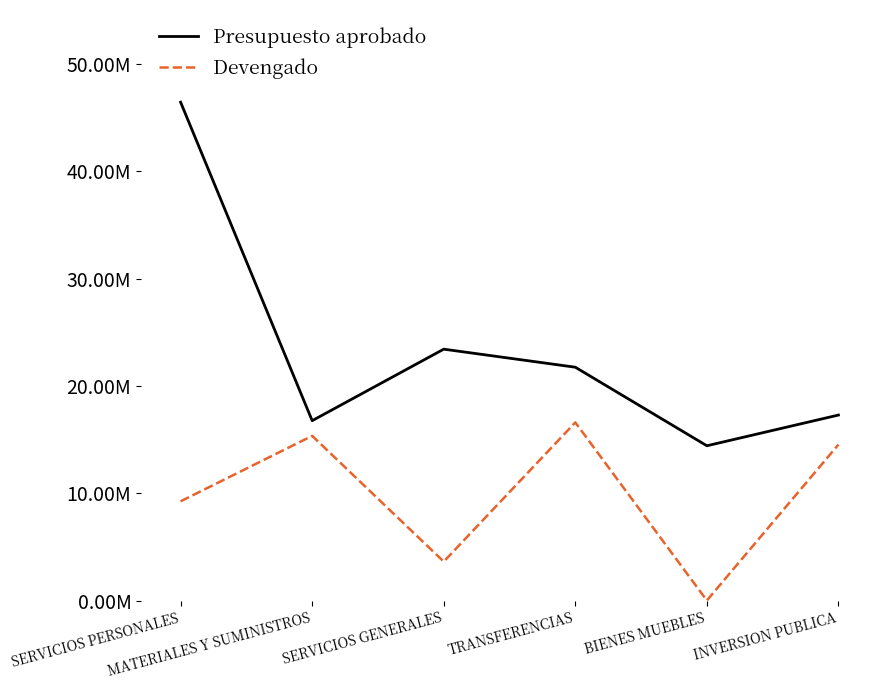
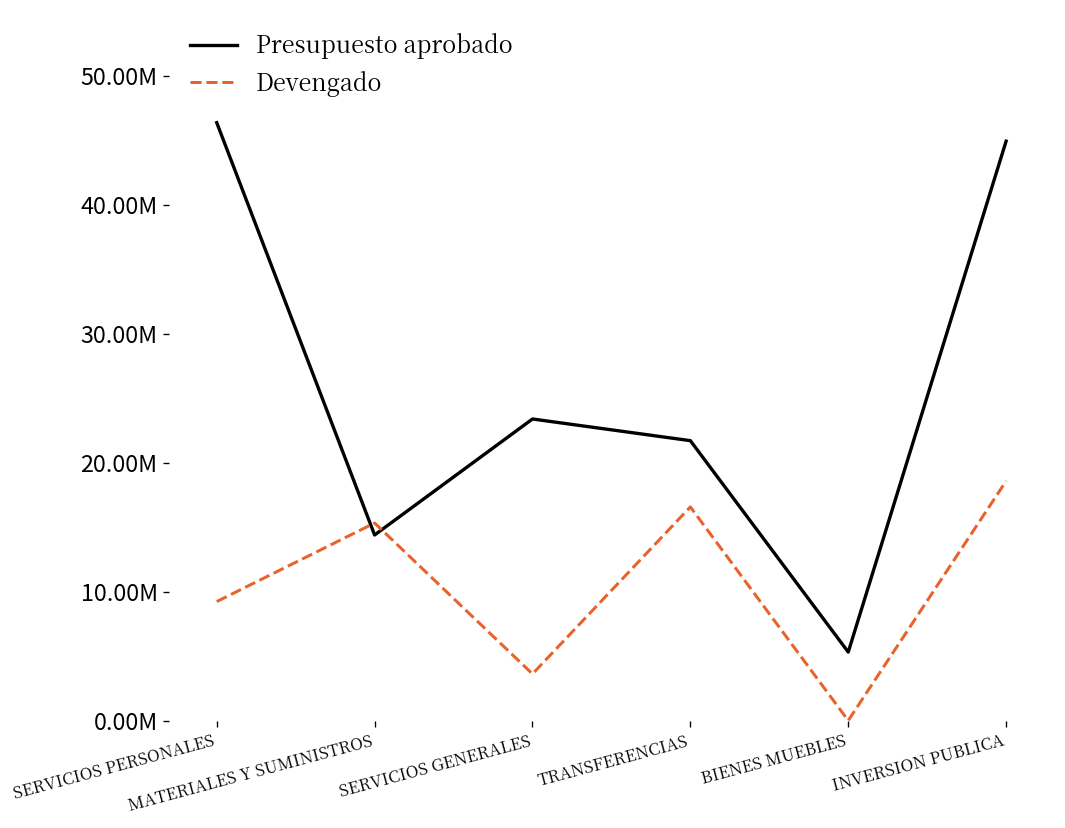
  {
    "Presupuesto aprobado": {
      "SERVICIOS PERSONALES": 46400000,
-     "MATERIALES Y SUMINISTROS": 16800000,
+     "MATERIALES Y SUMINISTROS": 14400000,
      "SERVICIOS GENERALES": 23400000,
      "TRANSFERENCIAS": 21700000,
-     "BIENES MUEBLES": 14400000,
-     "INVERSION PUBLICA": 17300000
+     "BIENES MUEBLES": 5300000,
+     "INVERSION PUBLICA": 45000000
    },
    "Devengado": {
      "SERVICIOS PERSONALES": 9300000,
      "MATERIALES Y SUMINISTROS": 15400000,
      "SERVICIOS GENERALES": 3600000,
      "TRANSFERENCIAS": 16600000,
      "BIENES MUEBLES": 0,
-     "INVERSION PUBLICA": 14500000
+     "INVERSION PUBLICA": 18600000
    }
  }
